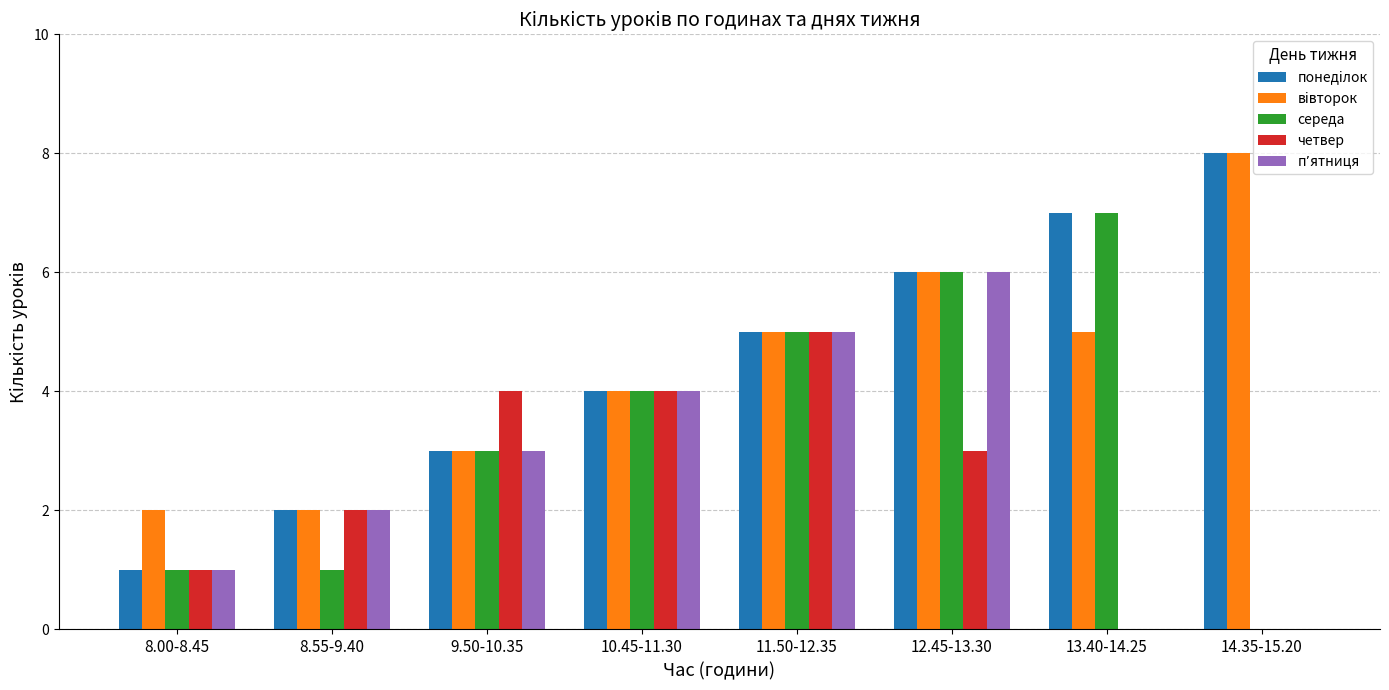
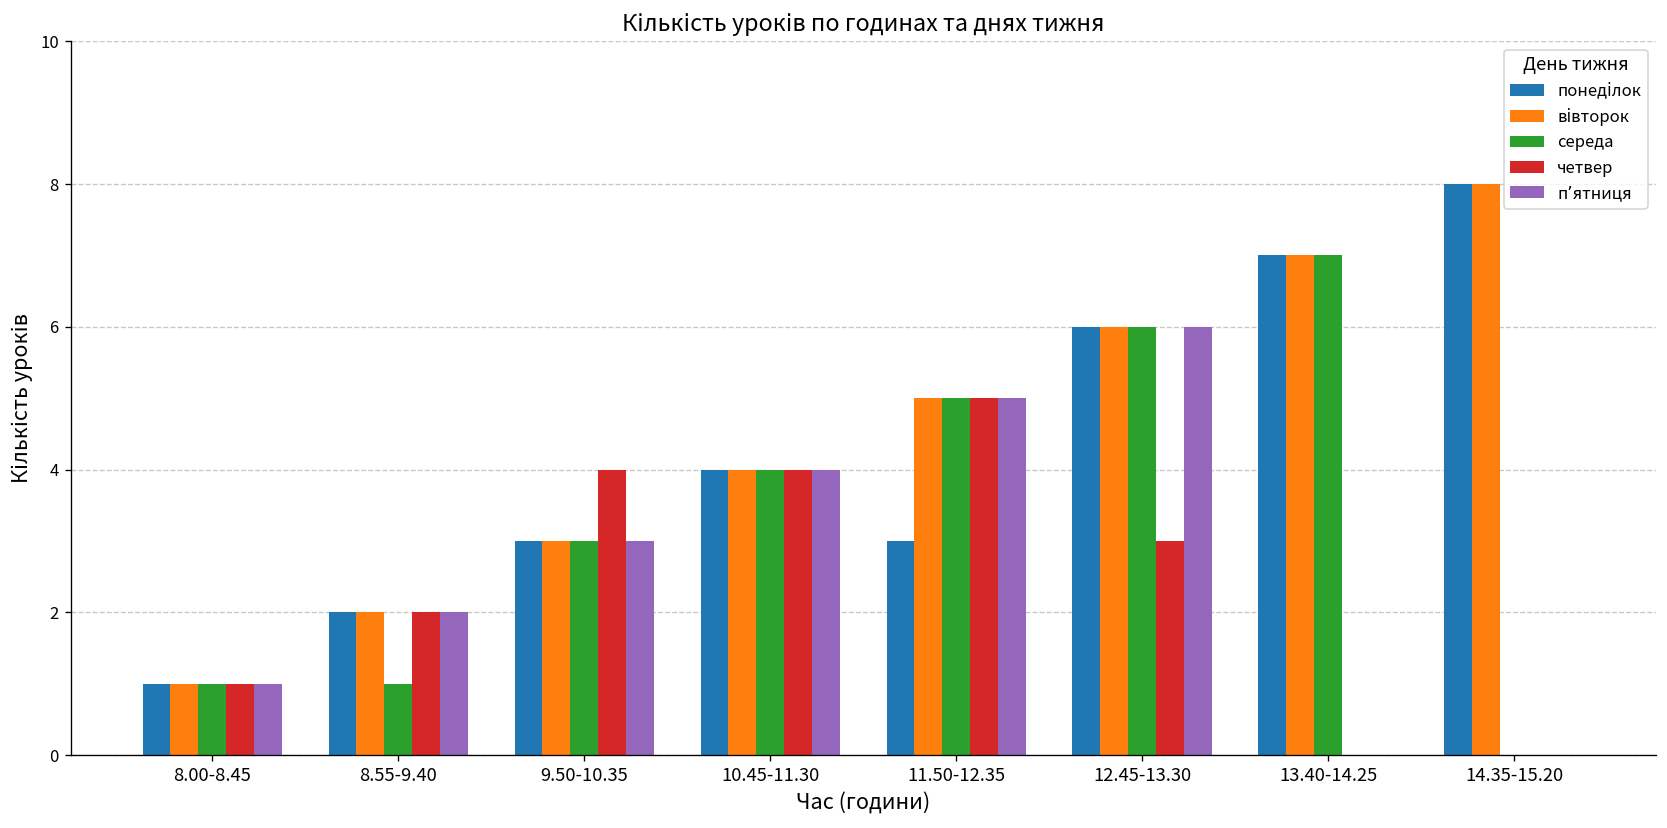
  {
    "понеділок": {
      "8.00-8.45": 1,
      "8.55-9.40": 2,
      "9.50-10.35": 3,
      "10.45-11.30": 4,
-     "11.50-12.35": 5,
+     "11.50-12.35": 3,
      "12.45-13.30": 6,
      "13.40-14.25": 7,
      "14.35-15.20": 8
    },
    "вівторок": {
-     "8.00-8.45": 2,
+     "8.00-8.45": 1,
      "8.55-9.40": 2,
      "9.50-10.35": 3,
      "10.45-11.30": 4,
      "11.50-12.35": 5,
      "12.45-13.30": 6,
-     "13.40-14.25": 5,
+     "13.40-14.25": 7,
      "14.35-15.20": 8
    },
    "середа": {
      "8.00-8.45": 1,
      "8.55-9.40": 1,
      "9.50-10.35": 3,
      "10.45-11.30": 4,
      "11.50-12.35": 5,
      "12.45-13.30": 6,
      "13.40-14.25": 7,
      "14.35-15.20": 0
    },
    "четвер": {
      "8.00-8.45": 1,
      "8.55-9.40": 2,
      "9.50-10.35": 4,
      "10.45-11.30": 4,
      "11.50-12.35": 5,
      "12.45-13.30": 3,
      "13.40-14.25": 0,
      "14.35-15.20": 0
    },
    "пʼятниця": {
      "8.00-8.45": 1,
      "8.55-9.40": 2,
      "9.50-10.35": 3,
      "10.45-11.30": 4,
      "11.50-12.35": 5,
      "12.45-13.30": 6,
      "13.40-14.25": 0,
      "14.35-15.20": 0
    }
  }
